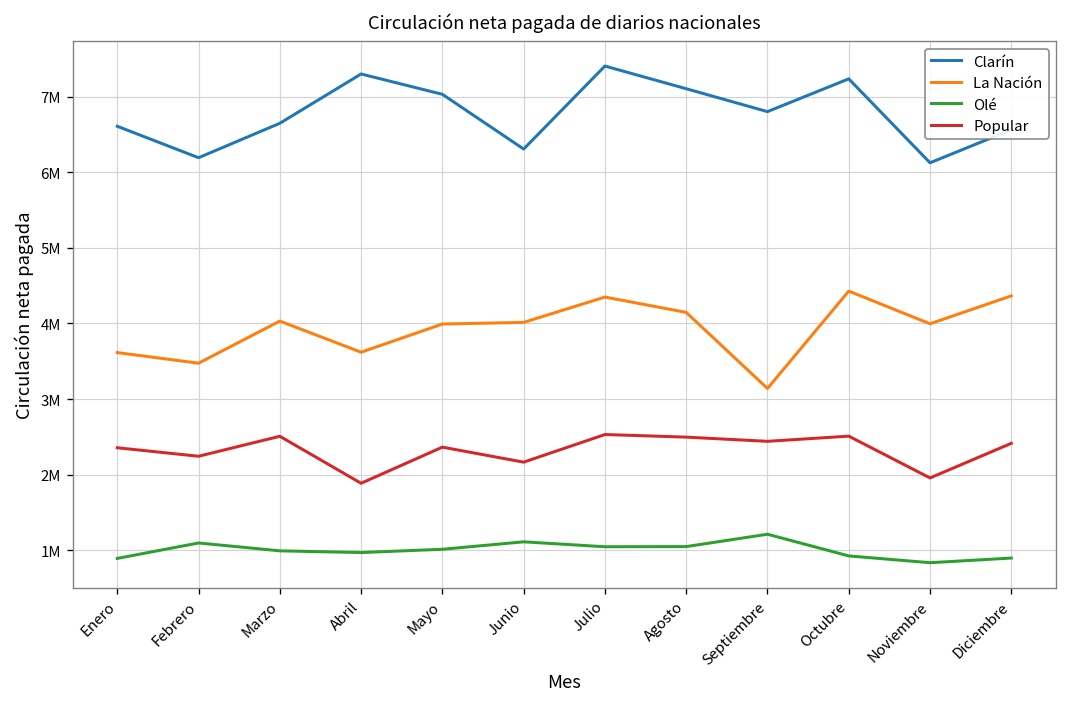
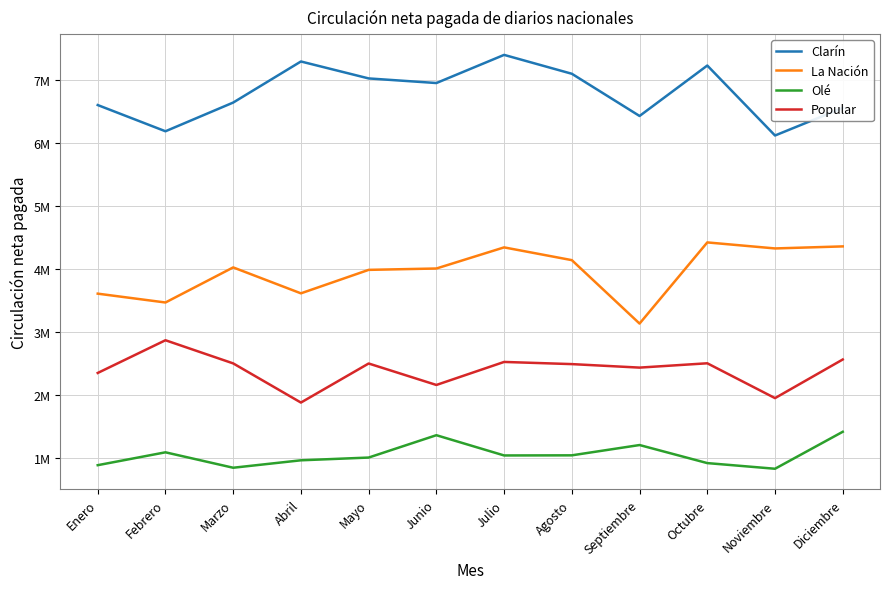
  {
    "Clarín": {
      "Enero": 6600000,
      "Febrero": 6200000,
      "Marzo": 6600000,
      "Abril": 7300000,
      "Mayo": 7000000,
-     "Junio": 6300000,
+     "Junio": 7000000,
      "Julio": 7400000,
      "Agosto": 7100000,
-     "Septiembre": 6800000,
+     "Septiembre": 6400000,
      "Octubre": 7200000,
      "Noviembre": 6100000
    },
    "La Nación": {
      "Enero": 3600000,
      "Febrero": 3500000,
      "Marzo": 4000000,
      "Abril": 3600000,
      "Mayo": 4000000,
      "Junio": 4000000,
      "Julio": 4300000,
      "Agosto": 4100000,
      "Septiembre": 3100000,
      "Octubre": 4400000,
-     "Noviembre": 4000000,
+     "Noviembre": 4300000,
      "Diciembre": 4400000
    },
    "Olé": {
      "Enero": 900000,
      "Febrero": 1100000,
-     "Marzo": 1000000,
+     "Marzo": 900000,
      "Abril": 1000000,
      "Mayo": 1000000,
-     "Junio": 1100000,
+     "Junio": 1400000,
      "Julio": 1000000,
      "Agosto": 1000000,
      "Septiembre": 1200000,
      "Octubre": 900000,
      "Noviembre": 800000,
-     "Diciembre": 900000
+     "Diciembre": 1400000
    },
    "Popular": {
      "Enero": 2400000,
-     "Febrero": 2200000,
+     "Febrero": 2900000,
      "Marzo": 2500000,
      "Abril": 1900000,
-     "Mayo": 2400000,
+     "Mayo": 2500000,
      "Junio": 2200000,
      "Julio": 2500000,
      "Agosto": 2500000,
      "Septiembre": 2400000,
      "Octubre": 2500000,
      "Noviembre": 2000000,
-     "Diciembre": 2400000
+     "Diciembre": 2600000
    }
  }
